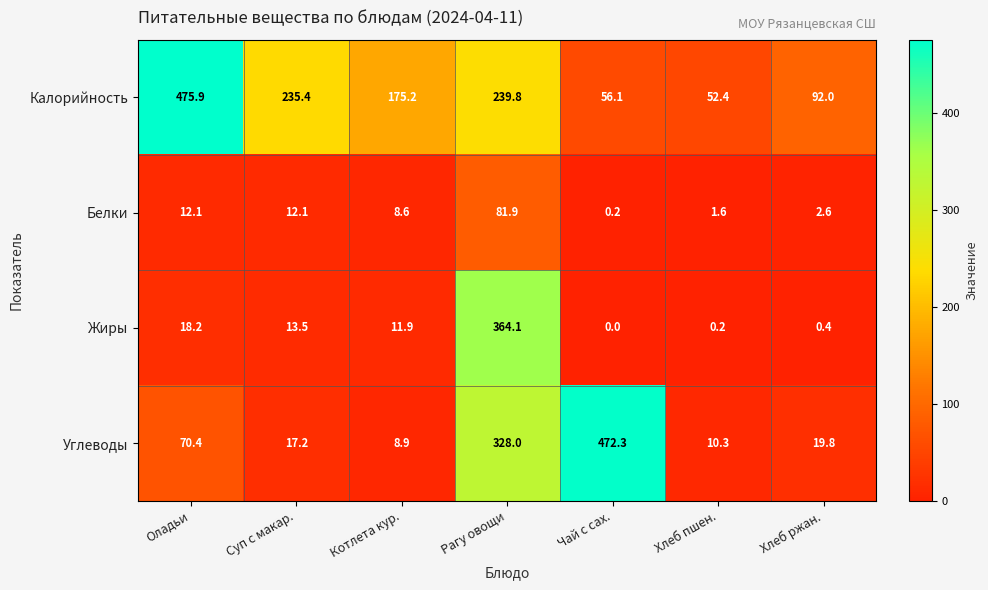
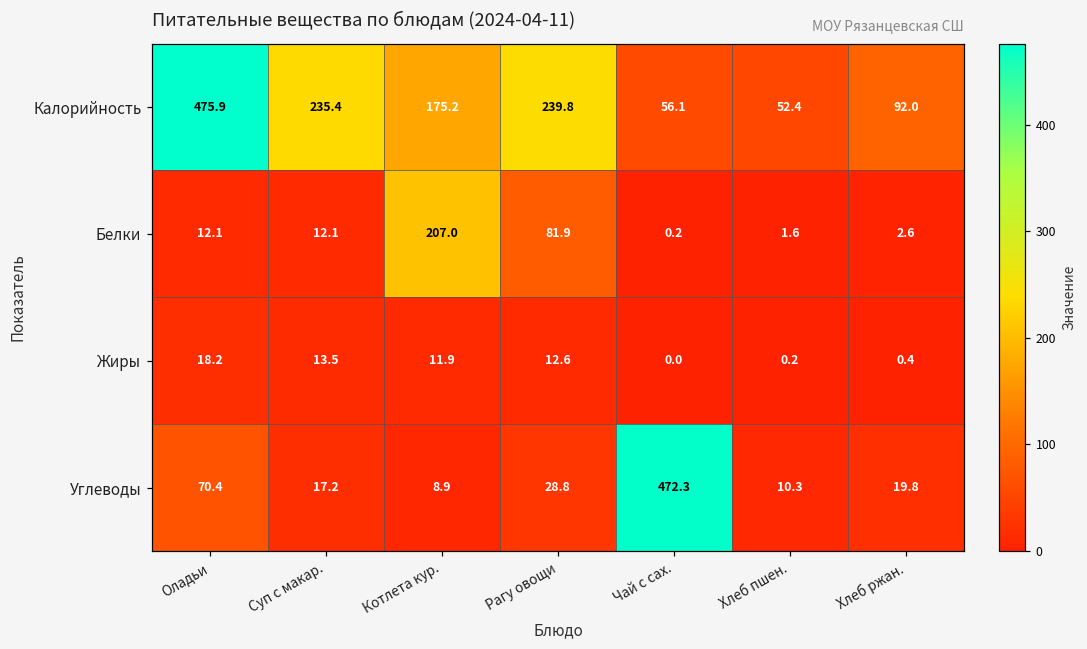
  {
    "Калорийность": {
      "Оладьи": 475.9,
      "Суп с макар.": 235.4,
      "Котлета кур.": 175.2,
      "Рагу овощи": 239.8,
      "Чай с сах.": 56.1,
      "Хлеб пшен.": 52.4,
      "Хлеб ржан.": 92.0
    },
    "Белки": {
      "Оладьи": 12.1,
      "Суп с макар.": 12.1,
-     "Котлета кур.": 8.6,
+     "Котлета кур.": 207.0,
      "Рагу овощи": 81.9,
      "Чай с сах.": 0.2,
      "Хлеб пшен.": 1.6,
      "Хлеб ржан.": 2.6
    },
    "Жиры": {
      "Оладьи": 18.2,
      "Суп с макар.": 13.5,
      "Котлета кур.": 11.9,
-     "Рагу овощи": 364.1,
+     "Рагу овощи": 12.6,
      "Чай с сах.": 0.0,
      "Хлеб пшен.": 0.2,
      "Хлеб ржан.": 0.4
    },
    "Углеводы": {
      "Оладьи": 70.4,
      "Суп с макар.": 17.2,
      "Котлета кур.": 8.9,
-     "Рагу овощи": 328.0,
+     "Рагу овощи": 28.8,
      "Чай с сах.": 472.3,
      "Хлеб пшен.": 10.3,
      "Хлеб ржан.": 19.8
    }
  }
